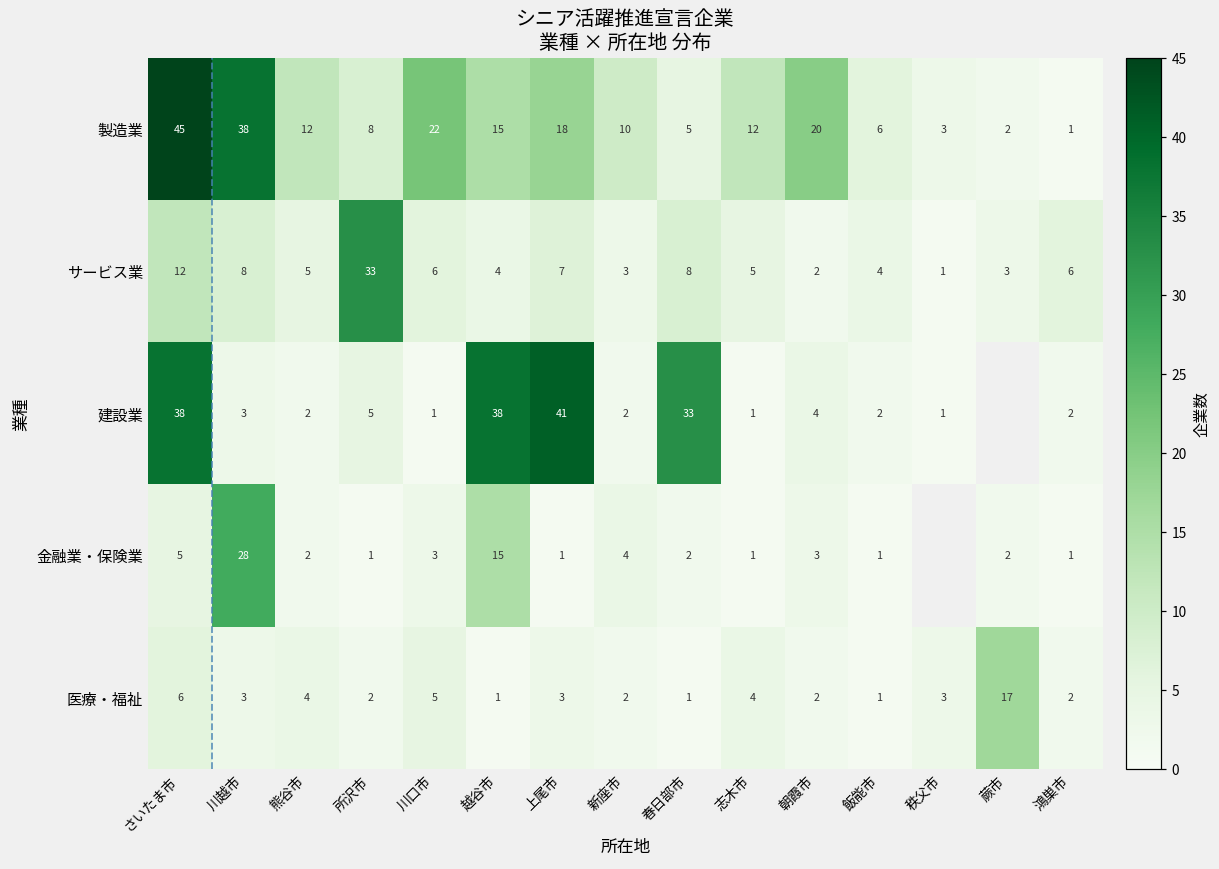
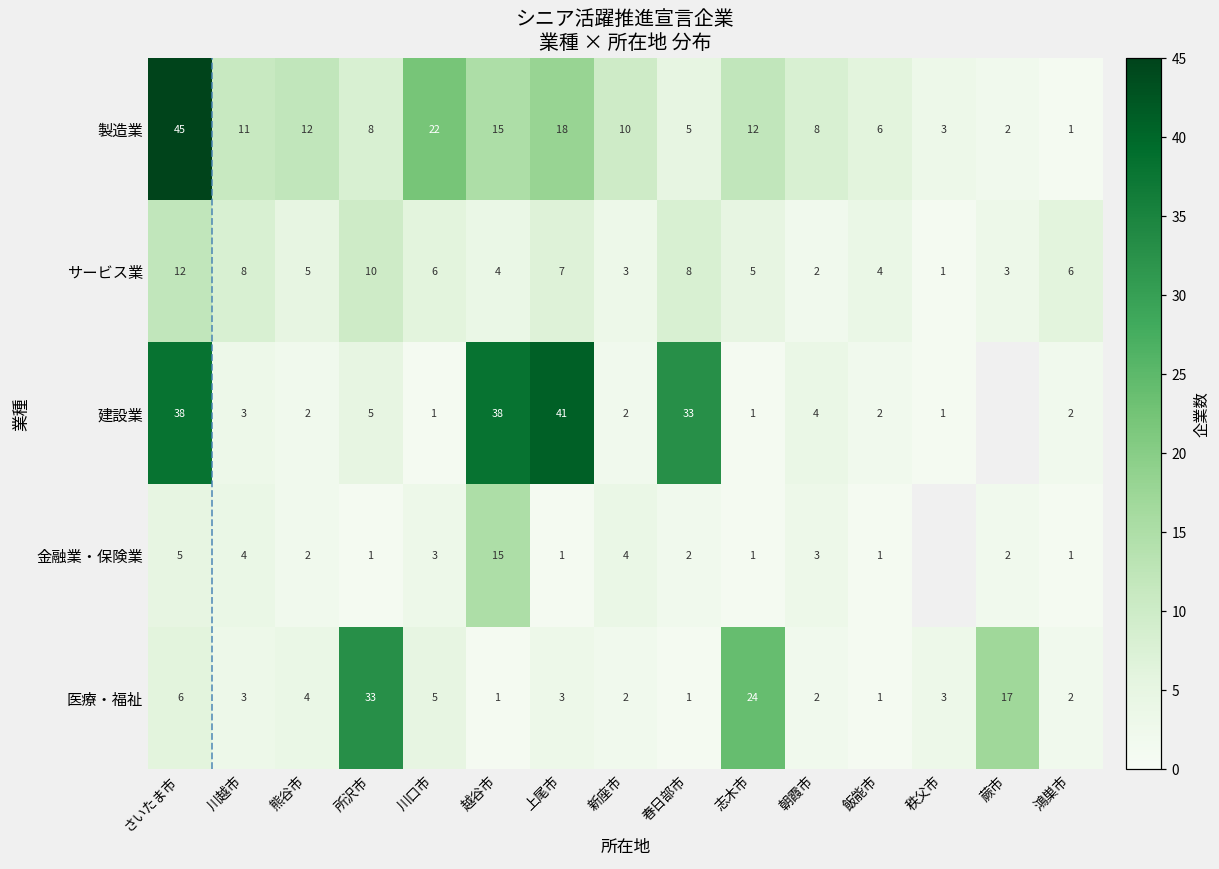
  {
    "製造業": {
      "さいたま市": 45,
-     "川越市": 38,
+     "川越市": 11,
      "熊谷市": 12,
      "所沢市": 8,
      "川口市": 22,
      "越谷市": 15,
      "上尾市": 18,
      "新座市": 10,
      "春日部市": 5,
      "志木市": 12,
-     "朝霞市": 20,
+     "朝霞市": 8,
      "飯能市": 6,
      "秩父市": 3,
      "蕨市": 2,
      "鴻巣市": 1
    },
    "サービス業": {
      "さいたま市": 12,
      "川越市": 8,
      "熊谷市": 5,
-     "所沢市": 33,
+     "所沢市": 10,
      "川口市": 6,
      "越谷市": 4,
      "上尾市": 7,
      "新座市": 3,
      "春日部市": 8,
      "志木市": 5,
      "朝霞市": 2,
      "飯能市": 4,
      "秩父市": 1,
      "蕨市": 3,
      "鴻巣市": 6
    },
    "建設業": {
      "さいたま市": 38,
      "川越市": 3,
      "熊谷市": 2,
      "所沢市": 5,
      "川口市": 1,
      "越谷市": 38,
      "上尾市": 41,
      "新座市": 2,
      "春日部市": 33,
      "志木市": 1,
      "朝霞市": 4,
      "飯能市": 2,
      "秩父市": 1,
      "鴻巣市": 2
    },
    "金融業・保険業": {
      "さいたま市": 5,
-     "川越市": 28,
+     "川越市": 4,
      "熊谷市": 2,
      "所沢市": 1,
      "川口市": 3,
      "越谷市": 15,
      "上尾市": 1,
      "新座市": 4,
      "春日部市": 2,
      "志木市": 1,
      "朝霞市": 3,
      "飯能市": 1,
      "蕨市": 2,
      "鴻巣市": 1
    },
    "医療・福祉": {
      "さいたま市": 6,
      "川越市": 3,
      "熊谷市": 4,
-     "所沢市": 2,
+     "所沢市": 33,
      "川口市": 5,
      "越谷市": 1,
      "上尾市": 3,
      "新座市": 2,
      "春日部市": 1,
-     "志木市": 4,
+     "志木市": 24,
      "朝霞市": 2,
      "飯能市": 1,
      "秩父市": 3,
      "蕨市": 17,
      "鴻巣市": 2
    }
  }
